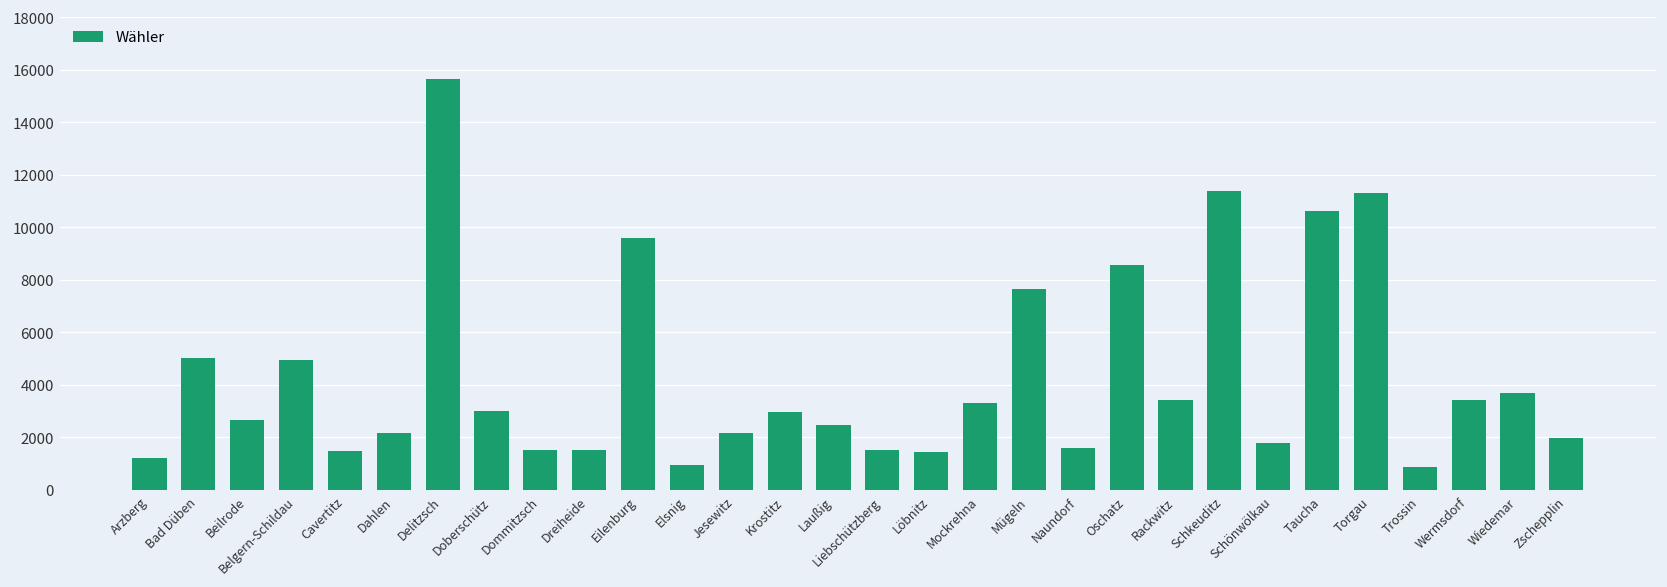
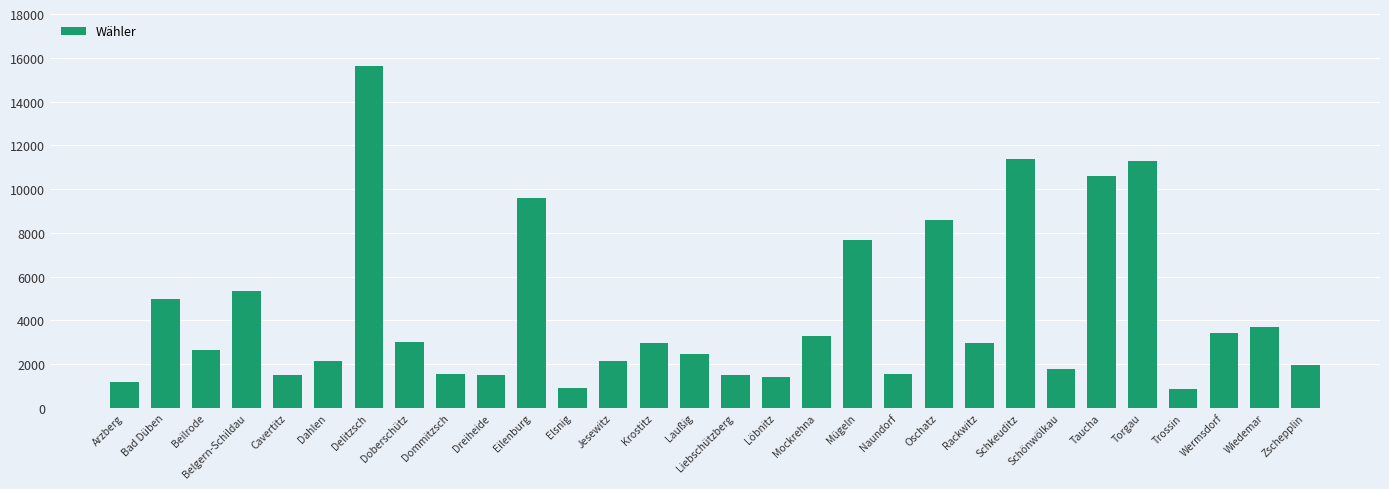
  {
    "Arzberg": 1200,
    "Bad Düben": 5000,
    "Beilrode": 2700,
-   "Belgern-Schildau": 4900,
+   "Belgern-Schildau": 5400,
    "Cavertitz": 1500,
    "Dahlen": 2100,
    "Delitzsch": 15600,
    "Doberschütz": 3000,
    "Dommitzsch": 1500,
    "Dreiheide": 1500,
    "Eilenburg": 9600,
    "Elsnig": 900,
    "Jesewitz": 2200,
    "Krostitz": 3000,
    "Laußig": 2500,
    "Liebschützberg": 1500,
    "Löbnitz": 1400,
    "Mockrehna": 3300,
    "Mügeln": 7700,
    "Naundorf": 1600,
    "Oschatz": 8600,
-   "Rackwitz": 3400,
+   "Rackwitz": 3000,
    "Schkeuditz": 11400,
    "Schönwölkau": 1800,
    "Taucha": 10600,
    "Torgau": 11300,
    "Trossin": 900,
    "Wermsdorf": 3400,
    "Wiedemar": 3700,
    "Zschepplin": 2000
  }
